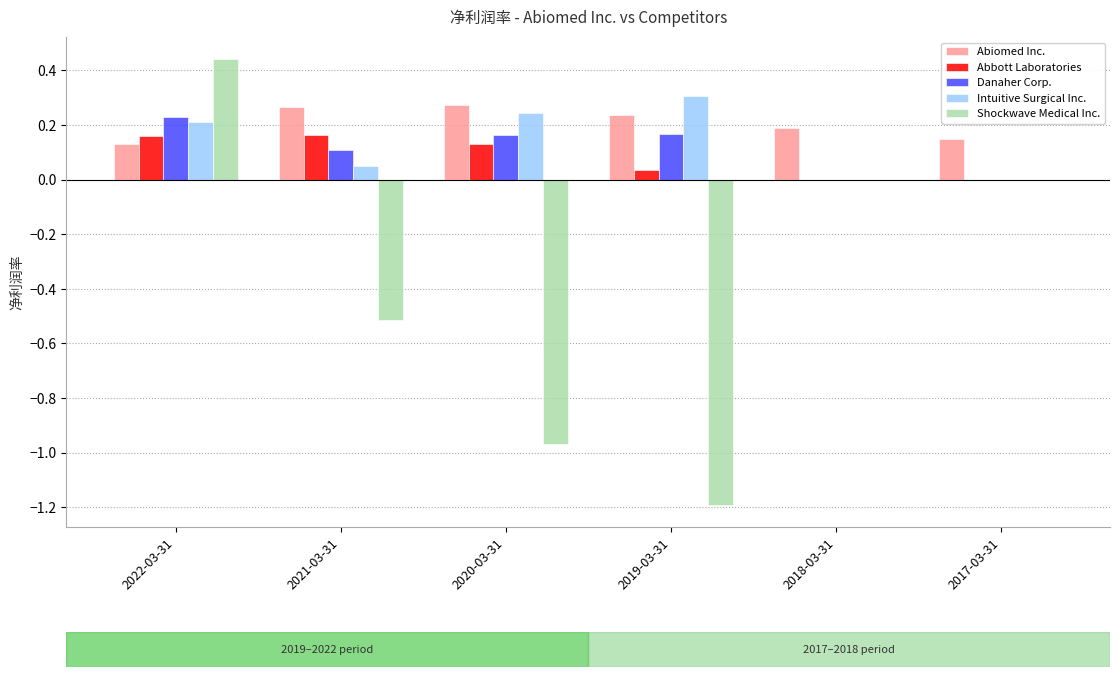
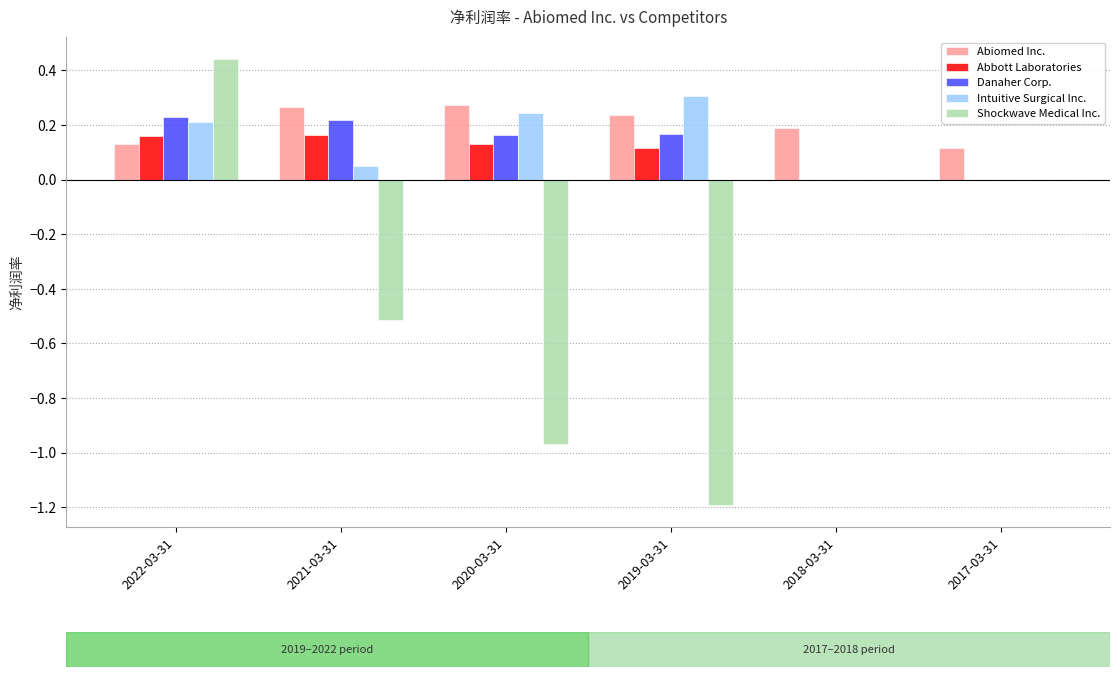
  {
    "Abiomed Inc.": {
      "2022-03-31": 0.13,
      "2021-03-31": 0.27,
      "2020-03-31": 0.27,
      "2019-03-31": 0.24,
      "2018-03-31": 0.19,
-     "2017-03-31": 0.15
+     "2017-03-31": 0.12
    },
    "Abbott Laboratories": {
      "2022-03-31": 0.16,
      "2021-03-31": 0.16,
      "2020-03-31": 0.13,
-     "2019-03-31": 0.03,
+     "2019-03-31": 0.12,
      "2018-03-31": 0.00,
      "2017-03-31": 0.00
    },
    "Danaher Corp.": {
      "2022-03-31": 0.23,
-     "2021-03-31": 0.11,
+     "2021-03-31": 0.22,
      "2020-03-31": 0.16,
      "2019-03-31": 0.17,
      "2018-03-31": 0.00,
      "2017-03-31": 0.00
    },
    "Intuitive Surgical Inc.": {
      "2022-03-31": 0.21,
      "2021-03-31": 0.05,
      "2020-03-31": 0.24,
      "2019-03-31": 0.31,
      "2018-03-31": 0.00,
      "2017-03-31": 0.00
    },
    "Shockwave Medical Inc.": {
      "2022-03-31": 0.44,
      "2021-03-31": -0.51,
      "2020-03-31": -0.97,
      "2019-03-31": -1.19,
      "2018-03-31": 0.00,
      "2017-03-31": 0.00
    }
  }
